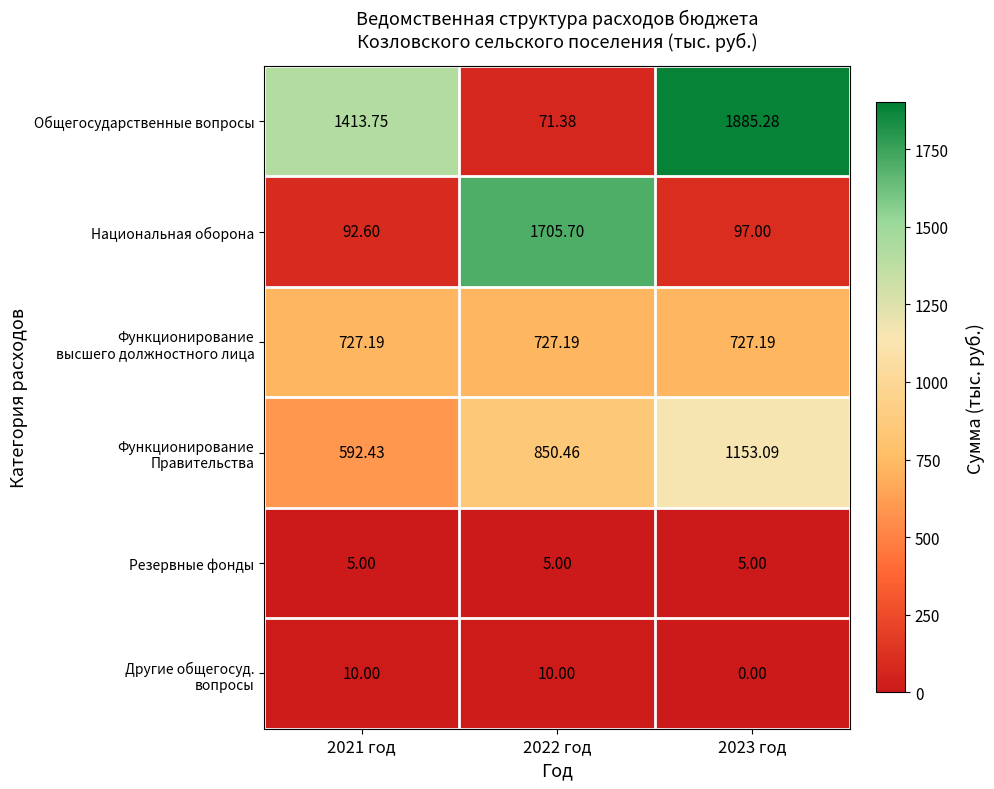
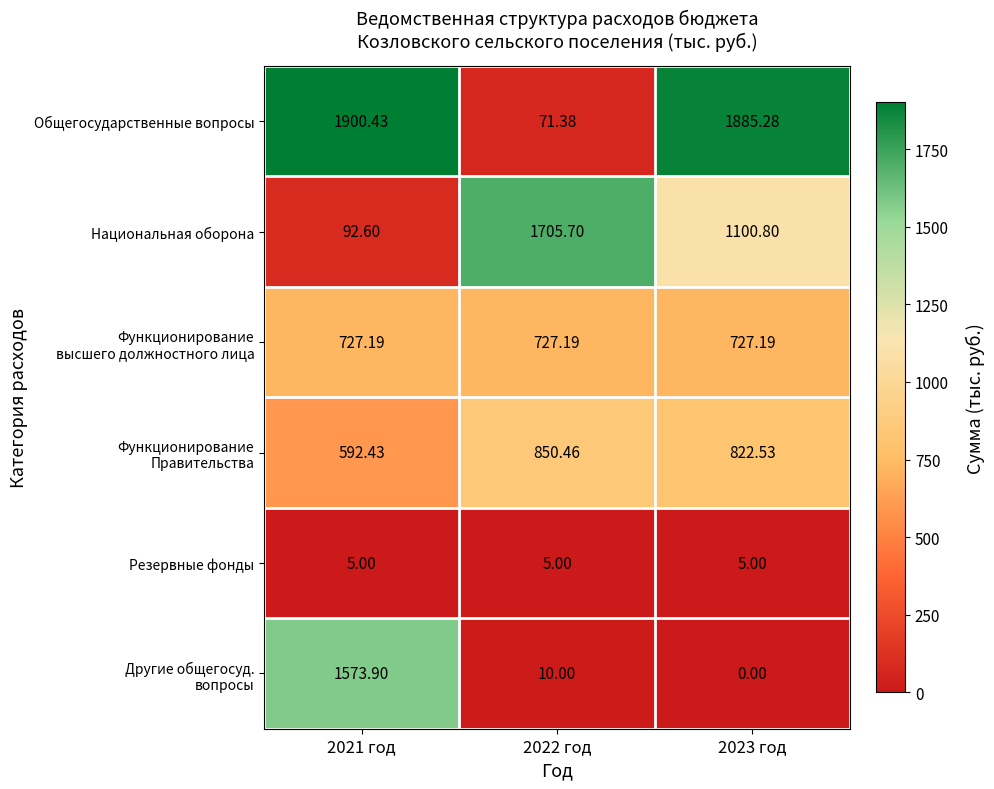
  {
    "Общегосударственные вопросы": {
-     "2021 год": 1413.75,
+     "2021 год": 1900.43,
      "2022 год": 71.38,
      "2023 год": 1885.28
    },
    "Национальная оборона": {
      "2021 год": 92.60,
      "2022 год": 1705.70,
-     "2023 год": 97.00
+     "2023 год": 1100.80
    },
    "Функционирование высшего должностного лица": {
      "2021 год": 727.19,
      "2022 год": 727.19,
      "2023 год": 727.19
    },
    "Функционирование Правительства": {
      "2021 год": 592.43,
      "2022 год": 850.46,
-     "2023 год": 1153.09
+     "2023 год": 822.53
    },
    "Резервные фонды": {
      "2021 год": 5.00,
      "2022 год": 5.00,
      "2023 год": 5.00
    },
    "Другие общегосуд. вопросы": {
-     "2021 год": 10.00,
+     "2021 год": 1573.90,
      "2022 год": 10.00,
      "2023 год": 0.00
    }
  }
